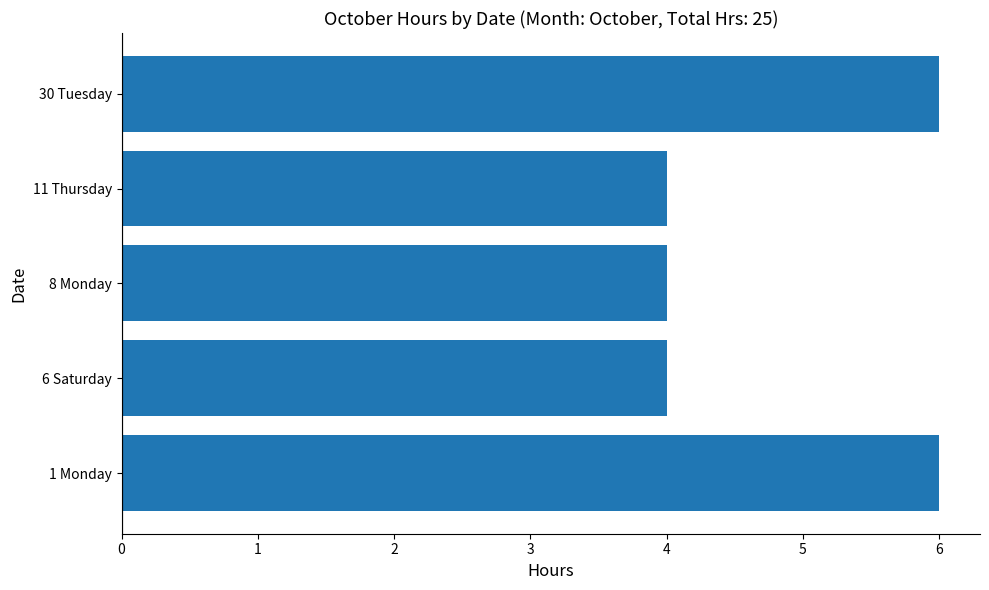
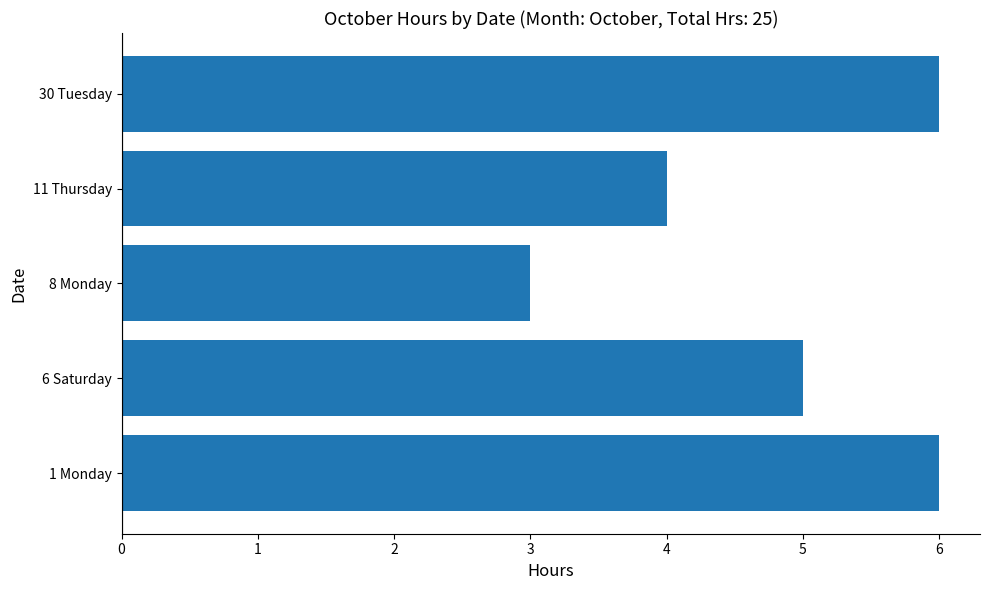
  {
    "30 Tuesday": 6,
    "11 Thursday": 4,
-   "8 Monday": 4,
-   "6 Saturday": 4,
+   "8 Monday": 3,
+   "6 Saturday": 5,
    "1 Monday": 6
  }
